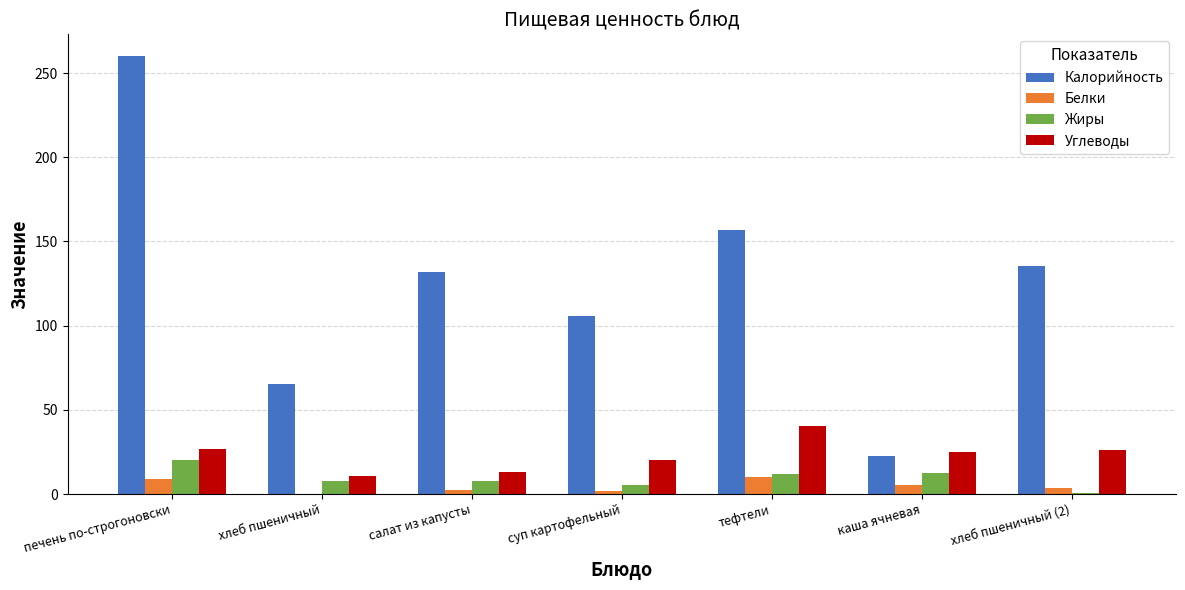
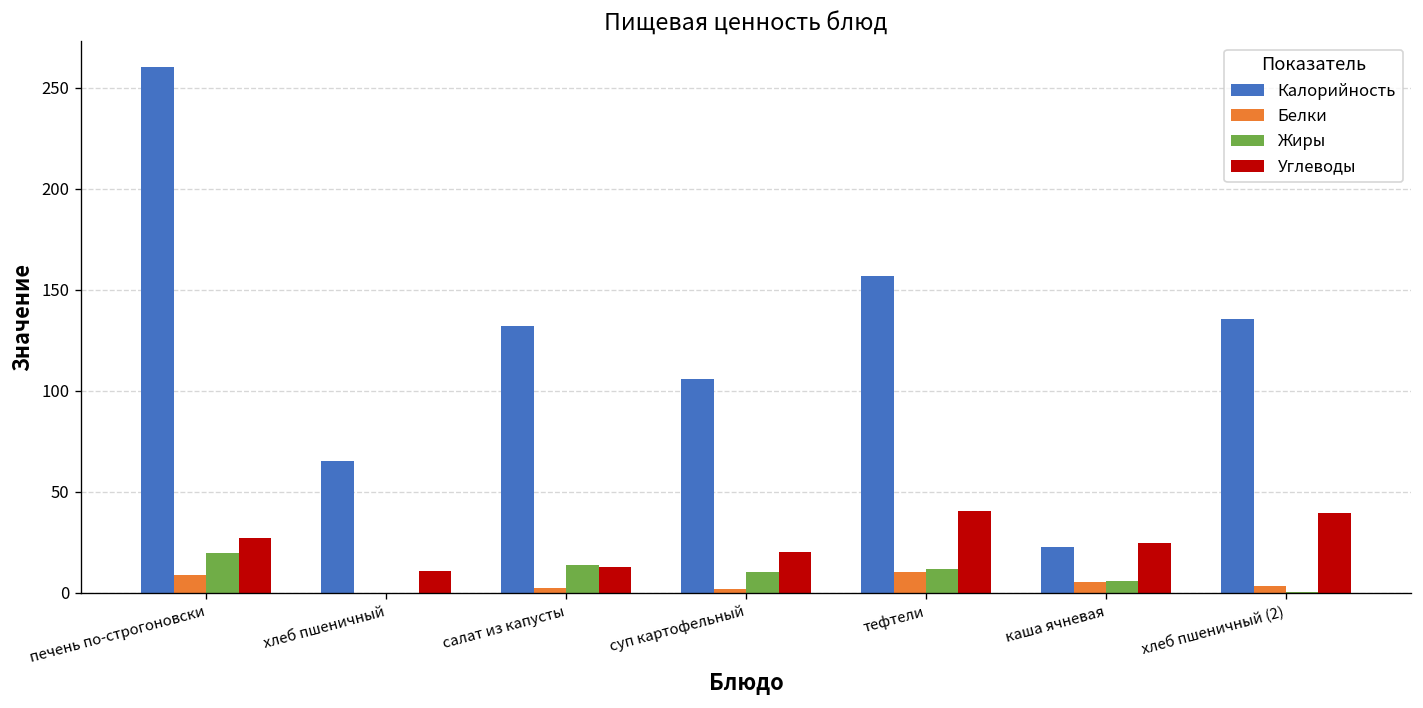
  {
    "Калорийность": {
      "печень по-строгоновски": 260,
      "хлеб пшеничный": 65,
      "салат из капусты": 132,
      "суп картофельный": 106,
      "тефтели": 157,
      "каша ячневая": 23,
      "хлеб пшеничный (2)": 136
    },
    "Белки": {
      "печень по-строгоновски": 9,
      "салат из капусты": 2,
      "суп картофельный": 2,
      "тефтели": 10,
      "каша ячневая": 5,
      "хлеб пшеничный (2)": 4
    },
    "Жиры": {
      "печень по-строгоновски": 20,
-     "хлеб пшеничный": 8,
-     "салат из капусты": 8,
-     "суп картофельный": 5,
+     "хлеб пшеничный": 0,
+     "салат из капусты": 14,
+     "суп картофельный": 11,
      "тефтели": 12,
-     "каша ячневая": 13
+     "каша ячневая": 6
    },
    "Углеводы": {
      "печень по-строгоновски": 27,
      "хлеб пшеничный": 11,
      "салат из капусты": 13,
      "суп картофельный": 20,
      "тефтели": 41,
      "каша ячневая": 25,
-     "хлеб пшеничный (2)": 26
+     "хлеб пшеничный (2)": 40
    }
  }
